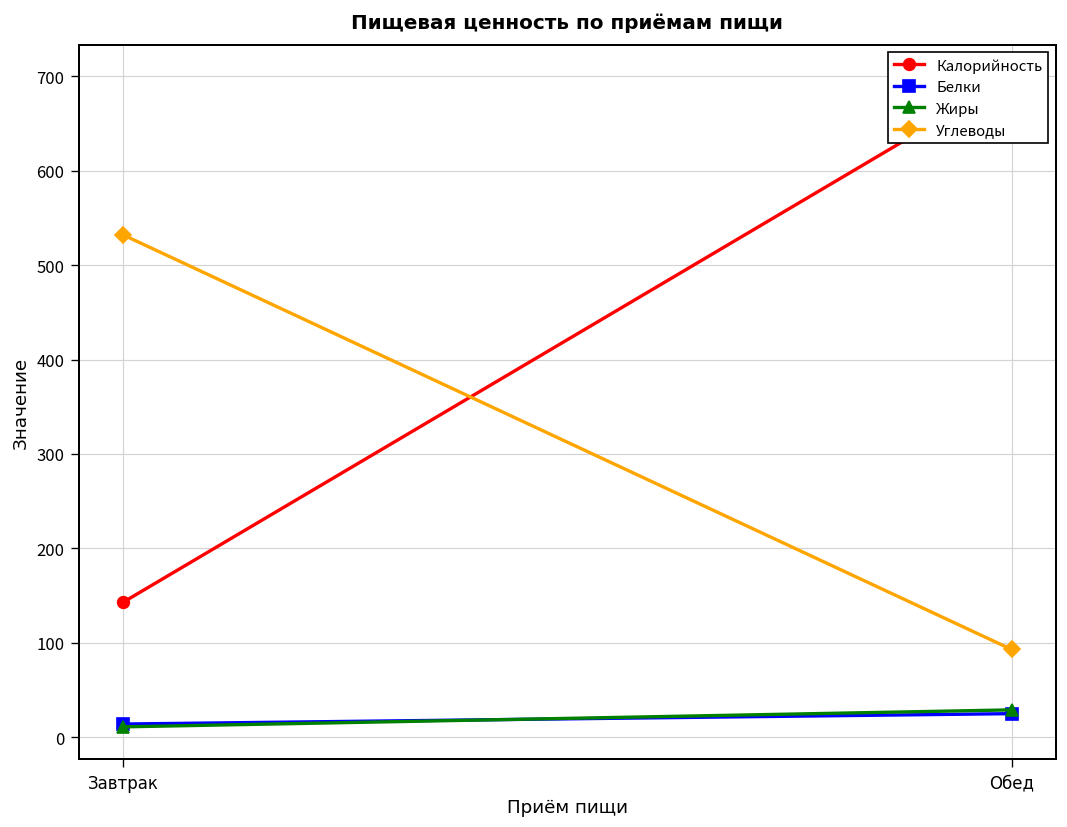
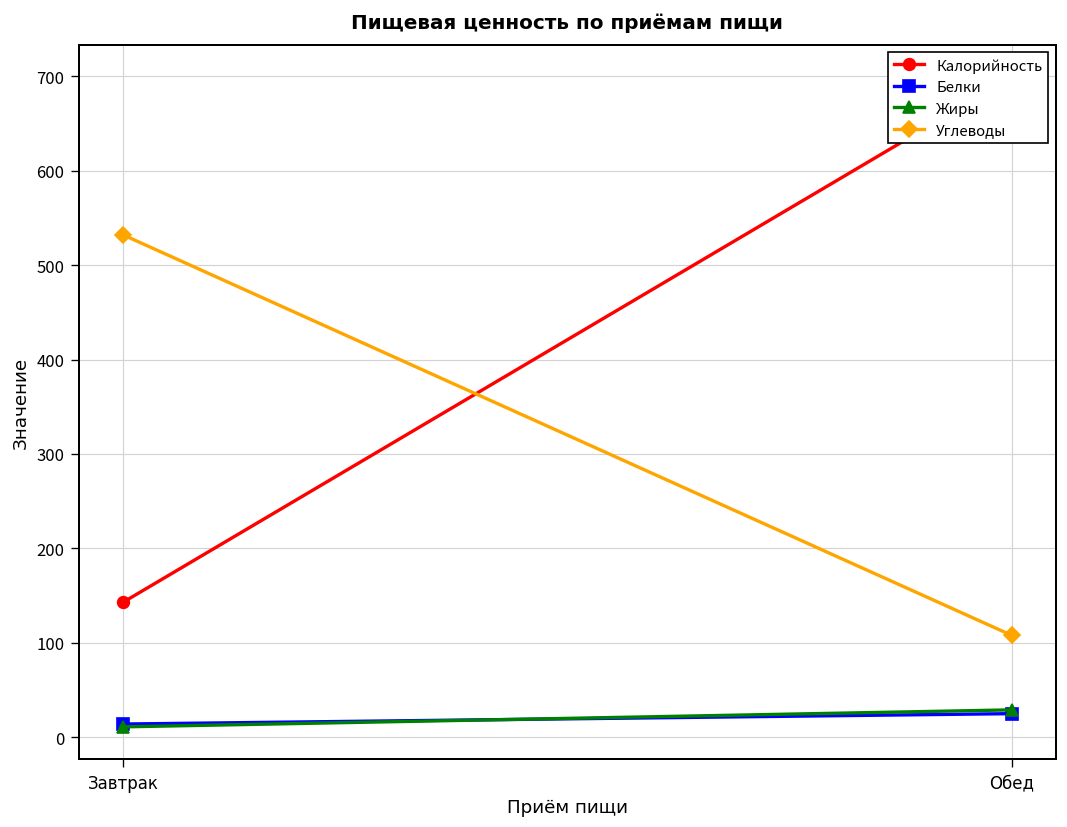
  {
    "Калорийность": {
      "Завтрак": 140
    },
    "Белки": {
      "Обед": 30
    },
    "Жиры": {
      "Обед": 30
    },
    "Углеводы": {
      "Завтрак": 530,
-     "Обед": 90
+     "Обед": 110
    }
  }
